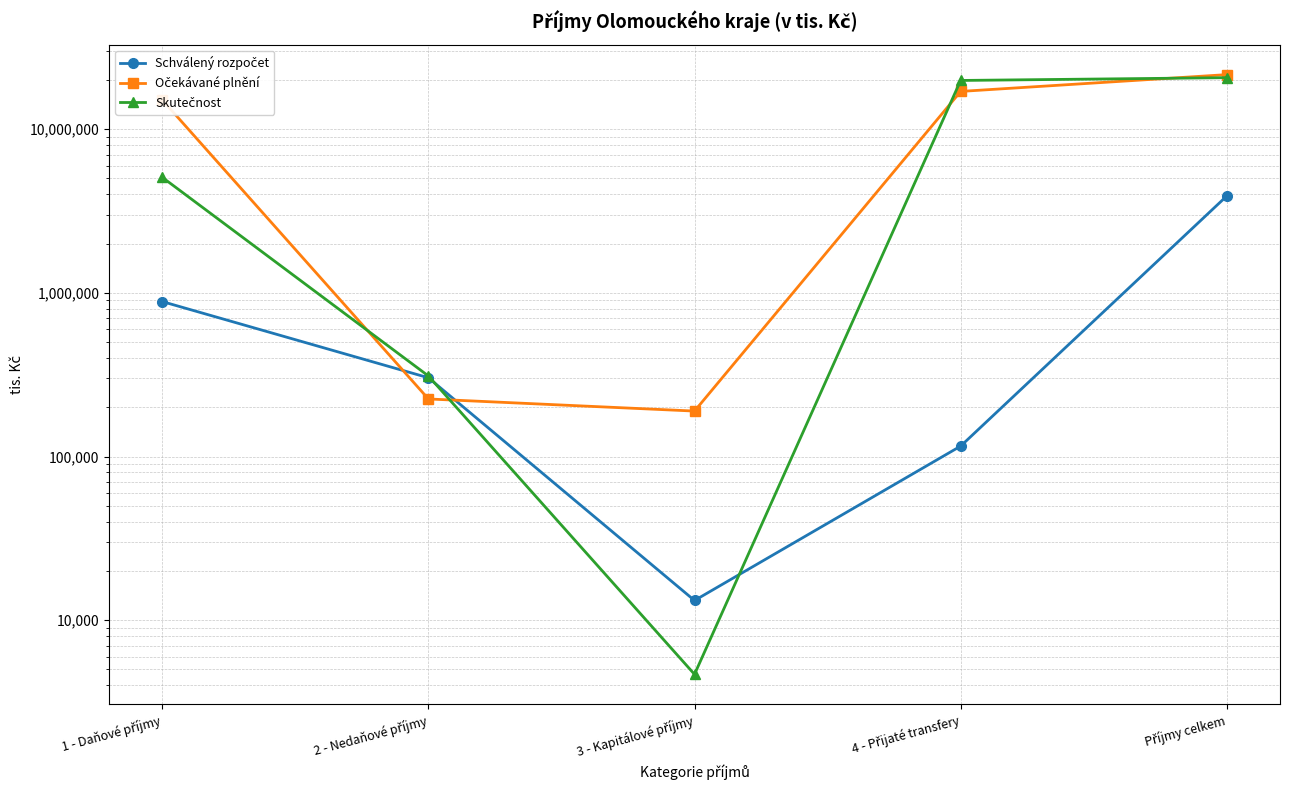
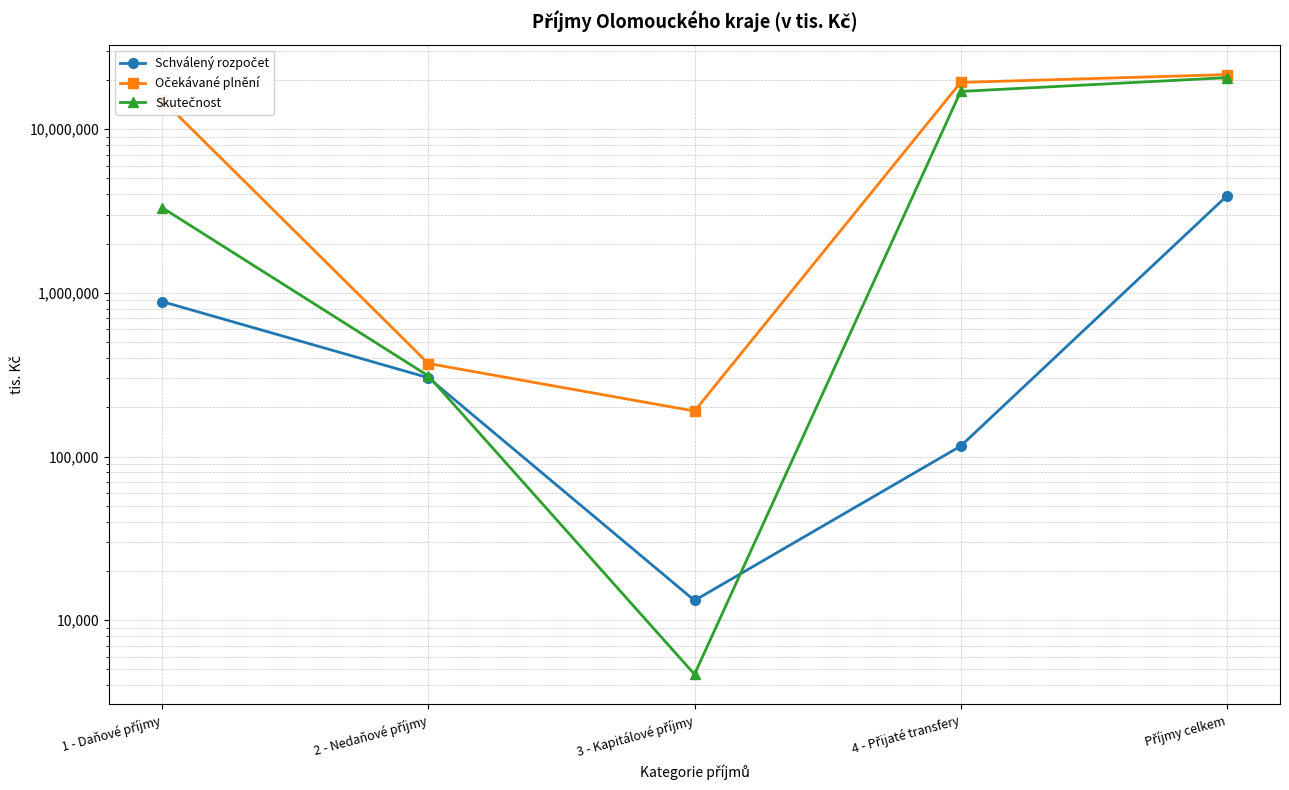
  {
    "Schválený rozpočet": {
      "1 - Daňové příjmy": "900,000",
      "3 - Kapitálové příjmy": "13,000",
      "4 - Přijaté transfery": "120,000",
      "Příjmy celkem": "3,900,000"
    },
    "Očekávané plnění": {
-     "2 - Nedaňové příjmy": "220,000",
+     "2 - Nedaňové příjmy": "370,000",
      "3 - Kapitálové příjmy": "190,000",
-     "4 - Přijaté transfery": "17,000,000",
+     "4 - Přijaté transfery": "19,000,000",
      "Příjmy celkem": "22,000,000"
    },
    "Skutečnost": {
-     "1 - Daňové příjmy": "5,100,000",
+     "1 - Daňové příjmy": "3,300,000",
      "3 - Kapitálové příjmy": "4,700",
-     "4 - Přijaté transfery": "20,000,000",
+     "4 - Přijaté transfery": "17,000,000",
      "Příjmy celkem": "21,000,000"
    }
  }
